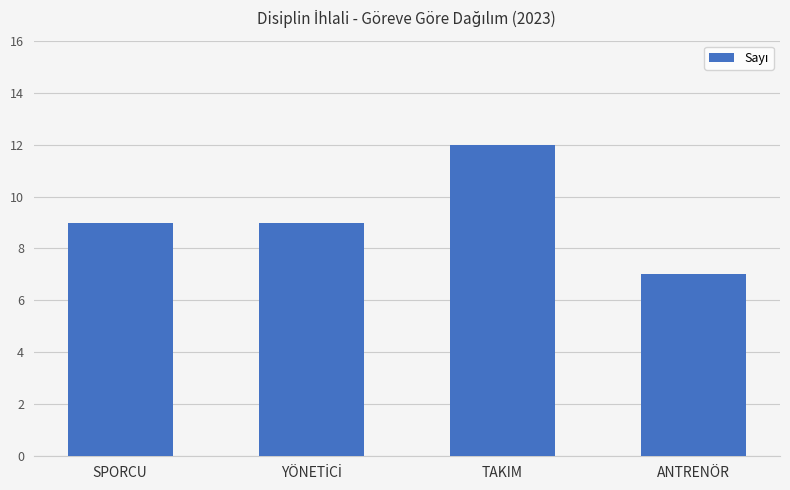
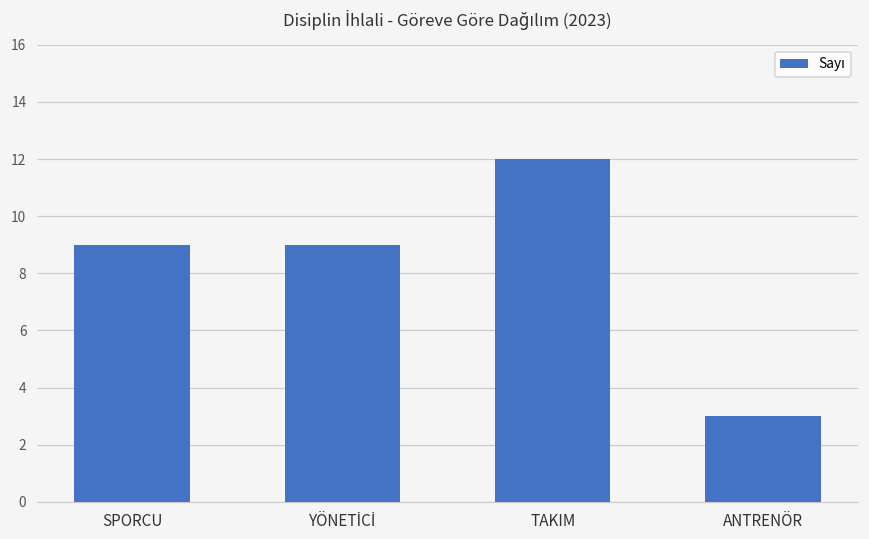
  {
    "SPORCU": 9,
    "YÖNETİCİ": 9,
    "TAKIM": 12,
-   "ANTRENÖR": 7
+   "ANTRENÖR": 3
  }
